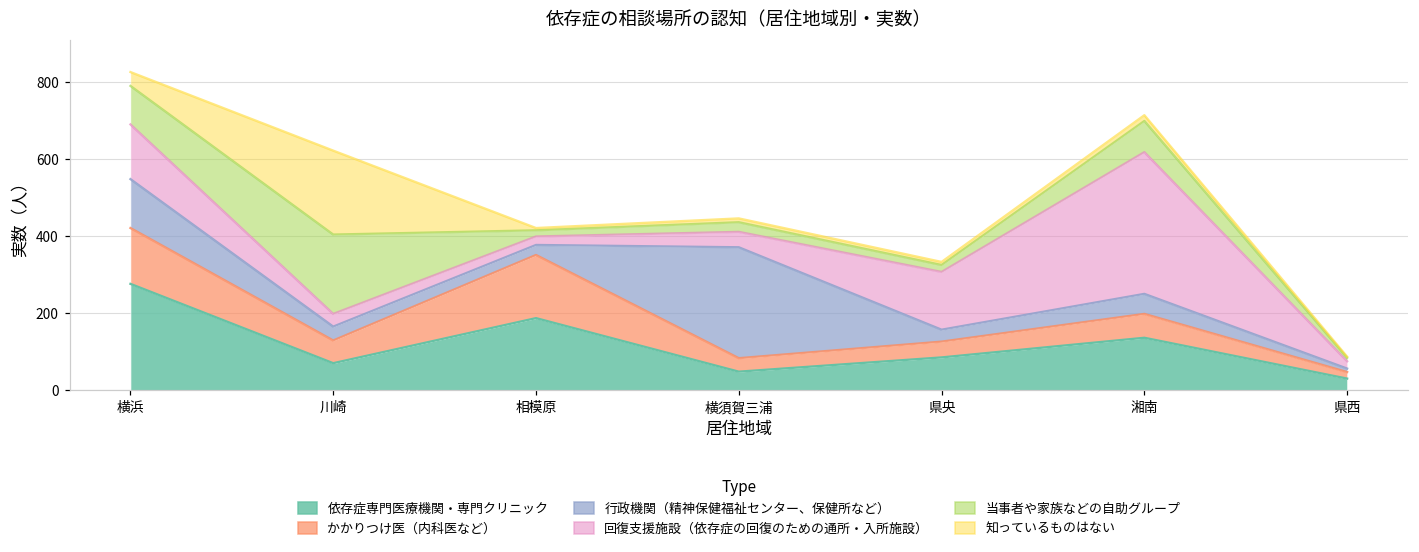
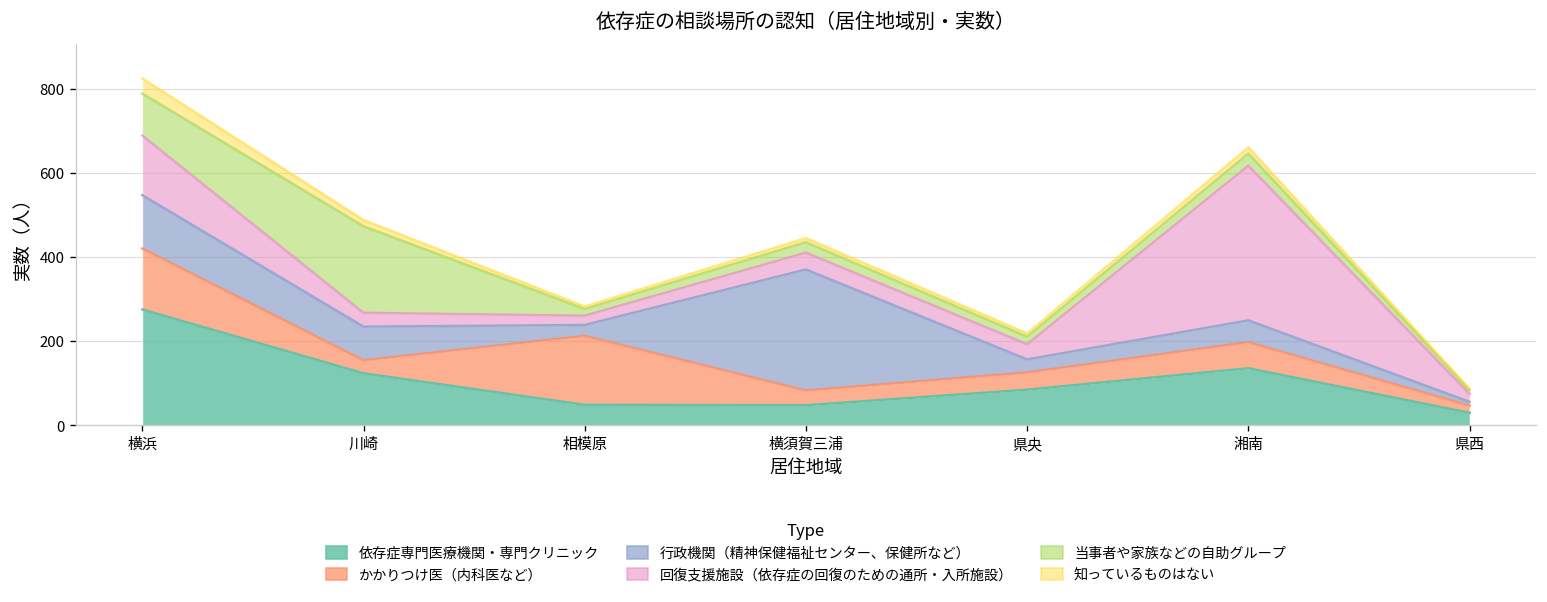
  {
    "依存症専門医療機関・専門クリニック": {
      "横浜": 280,
-     "川崎": 70,
-     "相模原": 190,
+     "川崎": 120,
+     "相模原": 50,
      "横須賀三浦": 50,
      "県央": 90,
      "湘南": 140,
      "県西": 30
    },
    "かかりつけ医（内科医など）": {
      "横浜": 150,
-     "川崎": 60,
+     "川崎": 30,
      "相模原": 160,
      "横須賀三浦": 40,
      "県央": 40,
      "湘南": 60,
      "県西": 20
    },
    "行政機関（精神保健福祉センター、保健所など）": {
      "横浜": 130,
-     "川崎": 40,
+     "川崎": 80,
      "相模原": 30,
      "横須賀三浦": 290,
      "県央": 30,
      "湘南": 50,
      "県西": 10
    },
    "回復支援施設（依存症の回復のための通所・入所施設）": {
      "横浜": 140,
      "川崎": 30,
      "相模原": 20,
      "横須賀三浦": 40,
-     "県央": 150,
+     "県央": 40,
      "湘南": 370,
      "県西": 20
    },
    "当事者や家族などの自助グループ": {
      "横浜": 100,
      "川崎": 210,
      "横須賀三浦": 30,
      "県央": 20,
-     "湘南": 80
+     "湘南": 30
    },
    "知っているものはない": {
      "横浜": 40,
-     "川崎": 220,
+     "川崎": 20,
      "横須賀三浦": 10,
      "県央": 10,
      "湘南": 20
    }
  }
